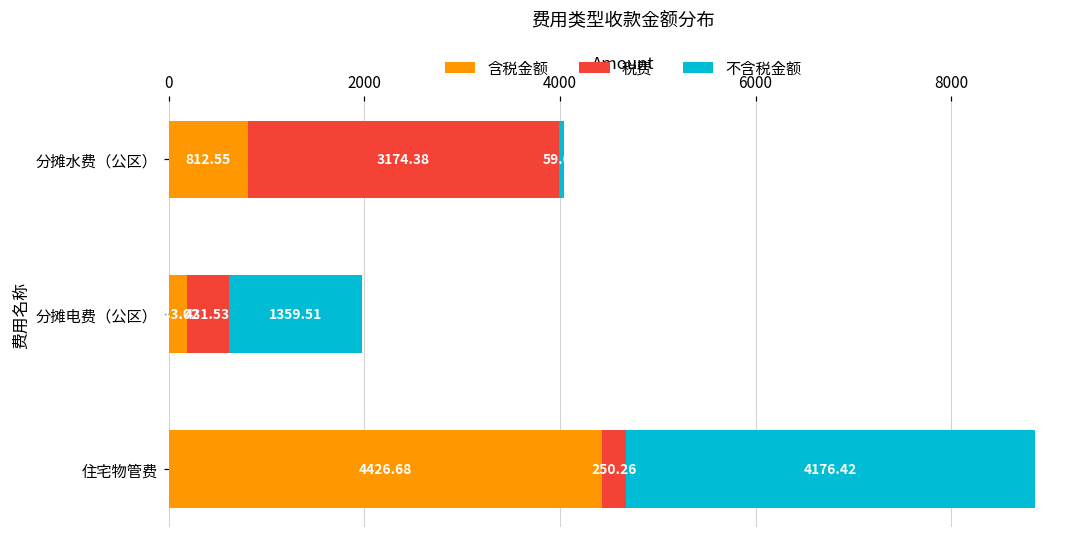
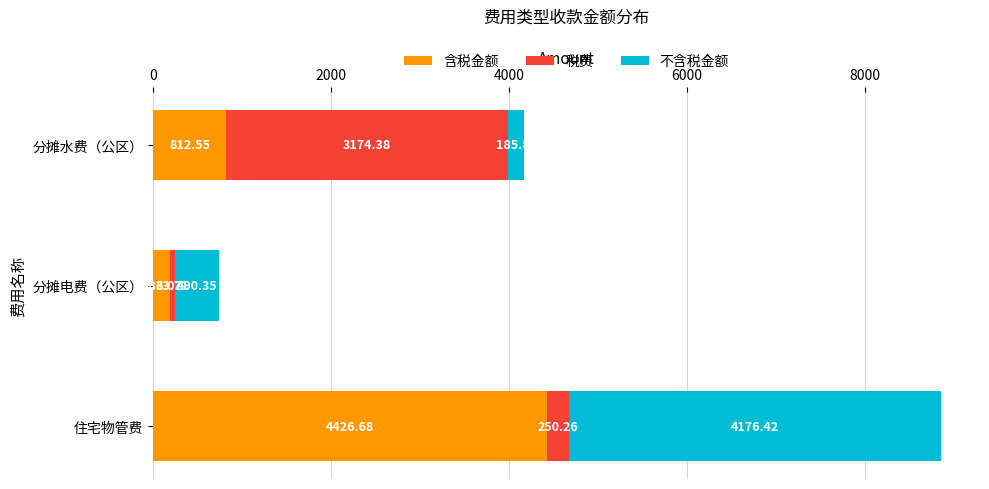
  {
    "含税金额": {
      "分摊水费（公区）": 812.55,
      "住宅物管费": 4426.68
    },
    "税费": {
      "分摊水费（公区）": 3174.38,
-     "分摊电费（公区）": 431.53,
+     "分摊电费（公区）": 63.71,
      "住宅物管费": 250.26
    },
    "不含税金额": {
-     "分摊水费（公区）": 59.02,
-     "分摊电费（公区）": 1359.51,
+     "分摊水费（公区）": 185.85,
+     "分摊电费（公区）": 490.35,
      "住宅物管费": 4176.42
    }
  }
